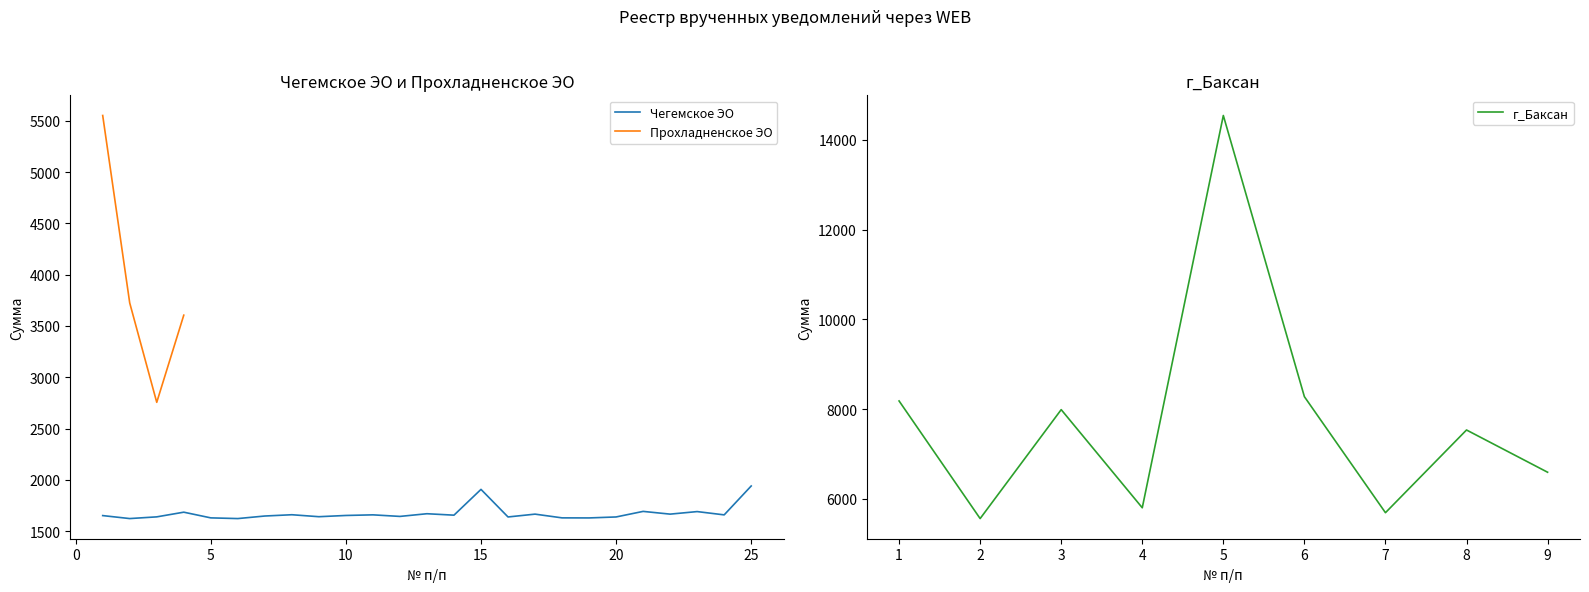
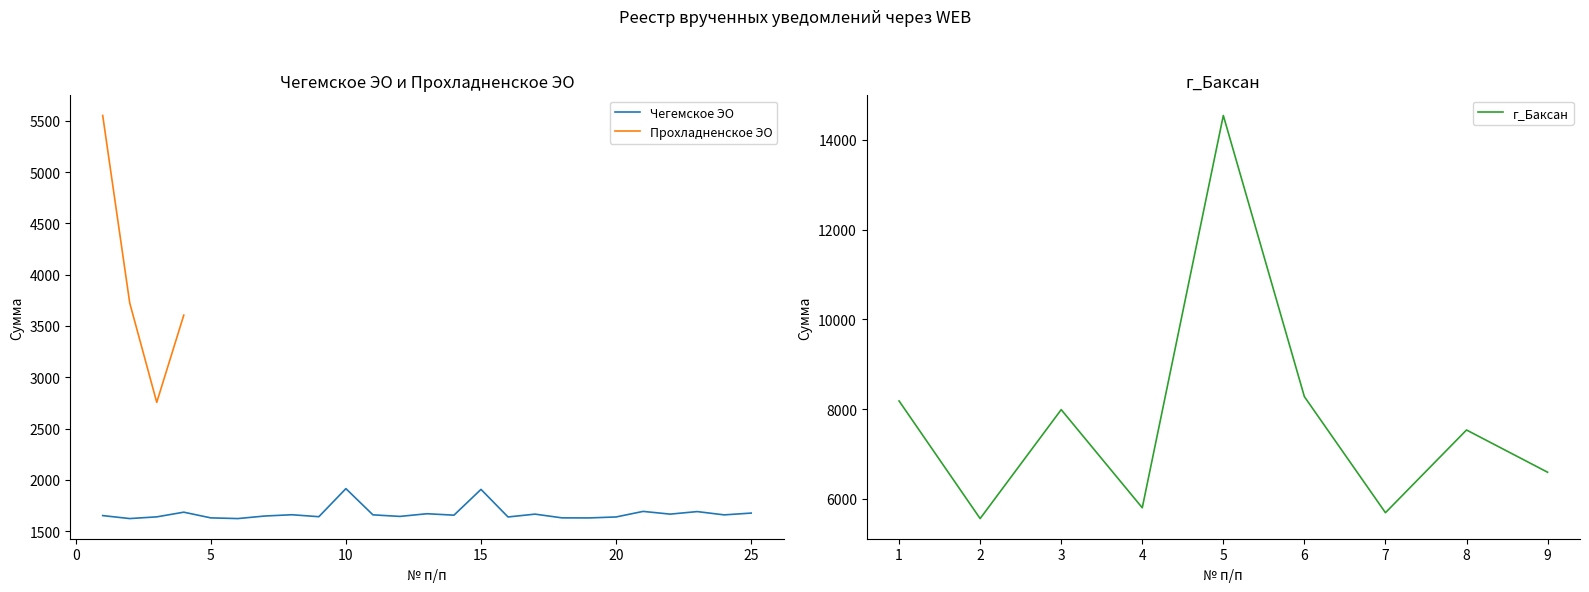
  {
    "Чегемское ЭО и Прохладненское ЭО": {
      "Чегемское ЭО": {
        "5": 1630,
-       "10": 1650,
+       "10": 1910,
        "15": 1910,
        "20": 1640,
-       "25": 1940
+       "25": 1680
      }
    },
    "г_Баксан": {
      "1": 8200,
      "2": 5600,
      "3": 8000,
      "4": 5800,
      "5": 14500,
      "6": 8300,
      "7": 5700,
      "8": 7500,
      "9": 6600
    }
  }
